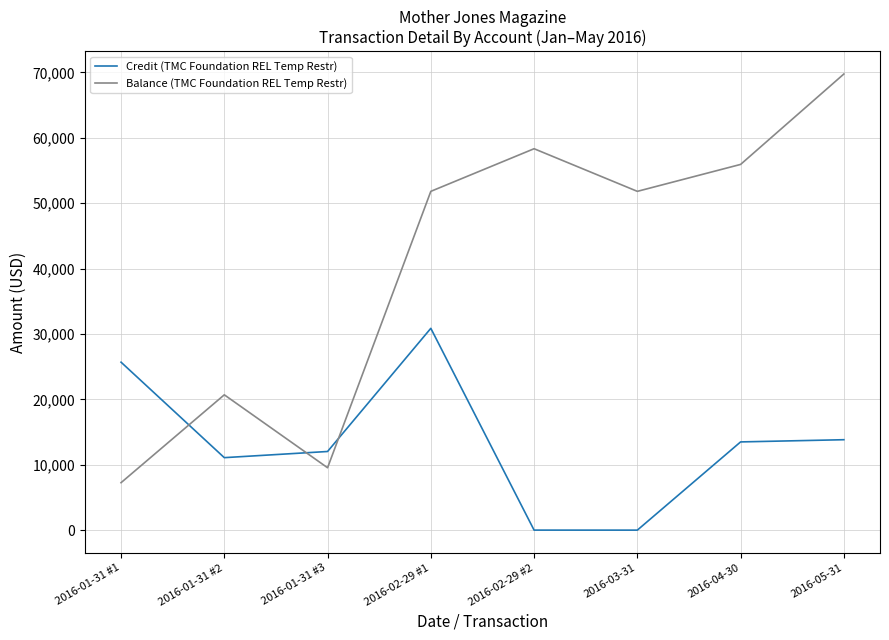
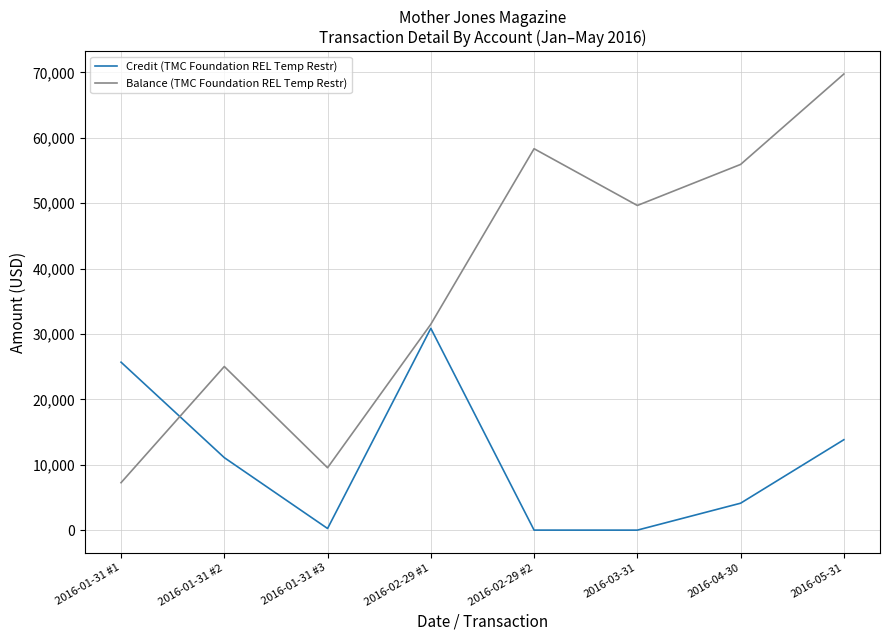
  {
    "Credit (TMC Foundation REL Temp Restr)": {
      "2016-01-31 #1": "26,000",
      "2016-01-31 #2": "11,000",
-     "2016-01-31 #3": "12,000",
+     "2016-01-31 #3": "0",
      "2016-02-29 #1": "31,000",
      "2016-02-29 #2": "0",
      "2016-03-31": "0",
-     "2016-04-30": "13,000",
+     "2016-04-30": "4,000",
      "2016-05-31": "14,000"
    },
    "Balance (TMC Foundation REL Temp Restr)": {
      "2016-01-31 #1": "7,000",
-     "2016-01-31 #2": "21,000",
+     "2016-01-31 #2": "25,000",
      "2016-01-31 #3": "10,000",
-     "2016-02-29 #1": "52,000",
+     "2016-02-29 #1": "31,000",
      "2016-02-29 #2": "58,000",
-     "2016-03-31": "52,000",
+     "2016-03-31": "50,000",
      "2016-04-30": "56,000",
      "2016-05-31": "70,000"
    }
  }
